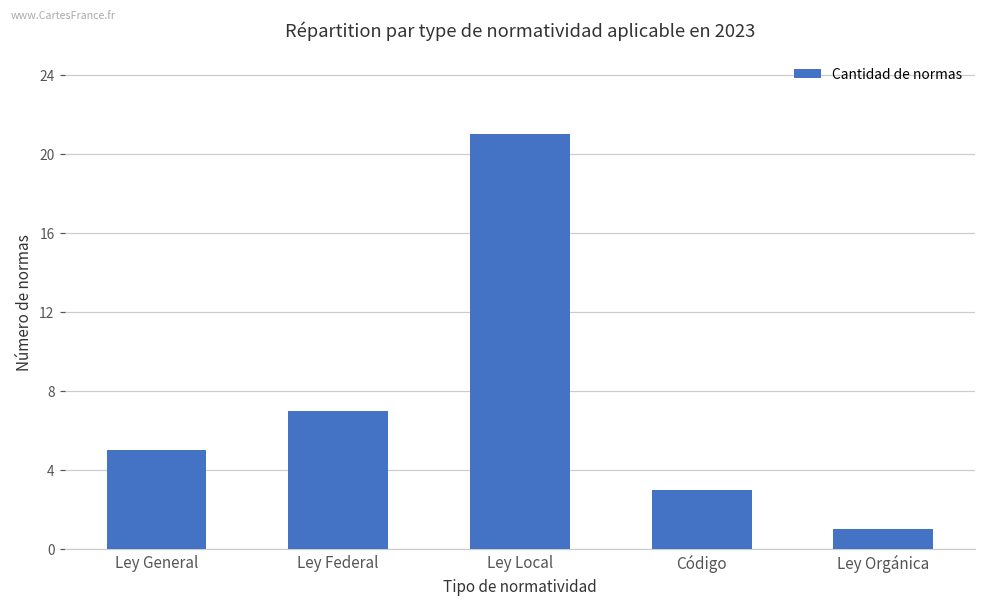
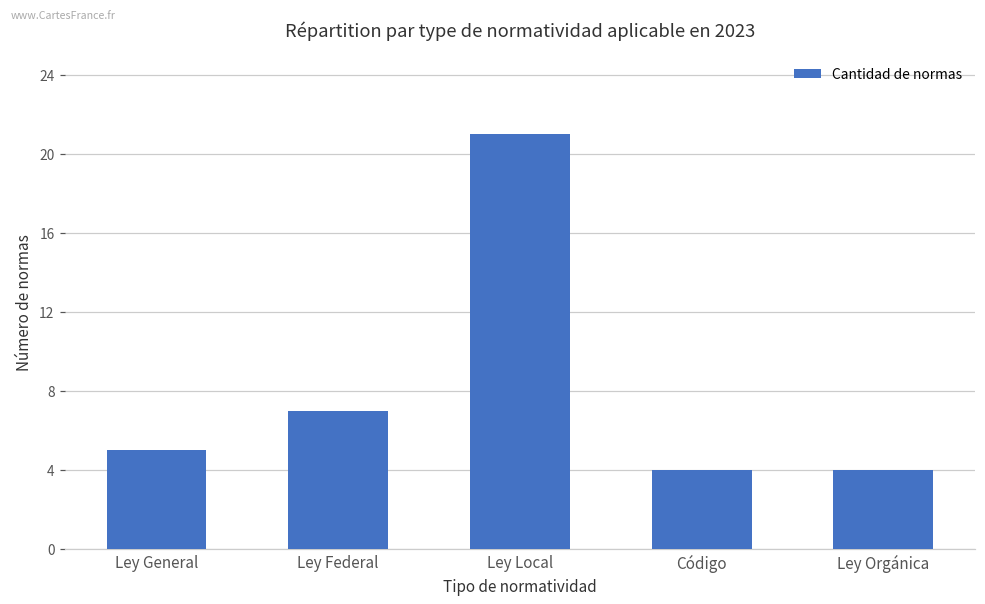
  {
    "Ley General": 5,
    "Ley Federal": 7,
    "Ley Local": 21,
-   "Código": 3,
-   "Ley Orgánica": 1
+   "Código": 4,
+   "Ley Orgánica": 4
  }
